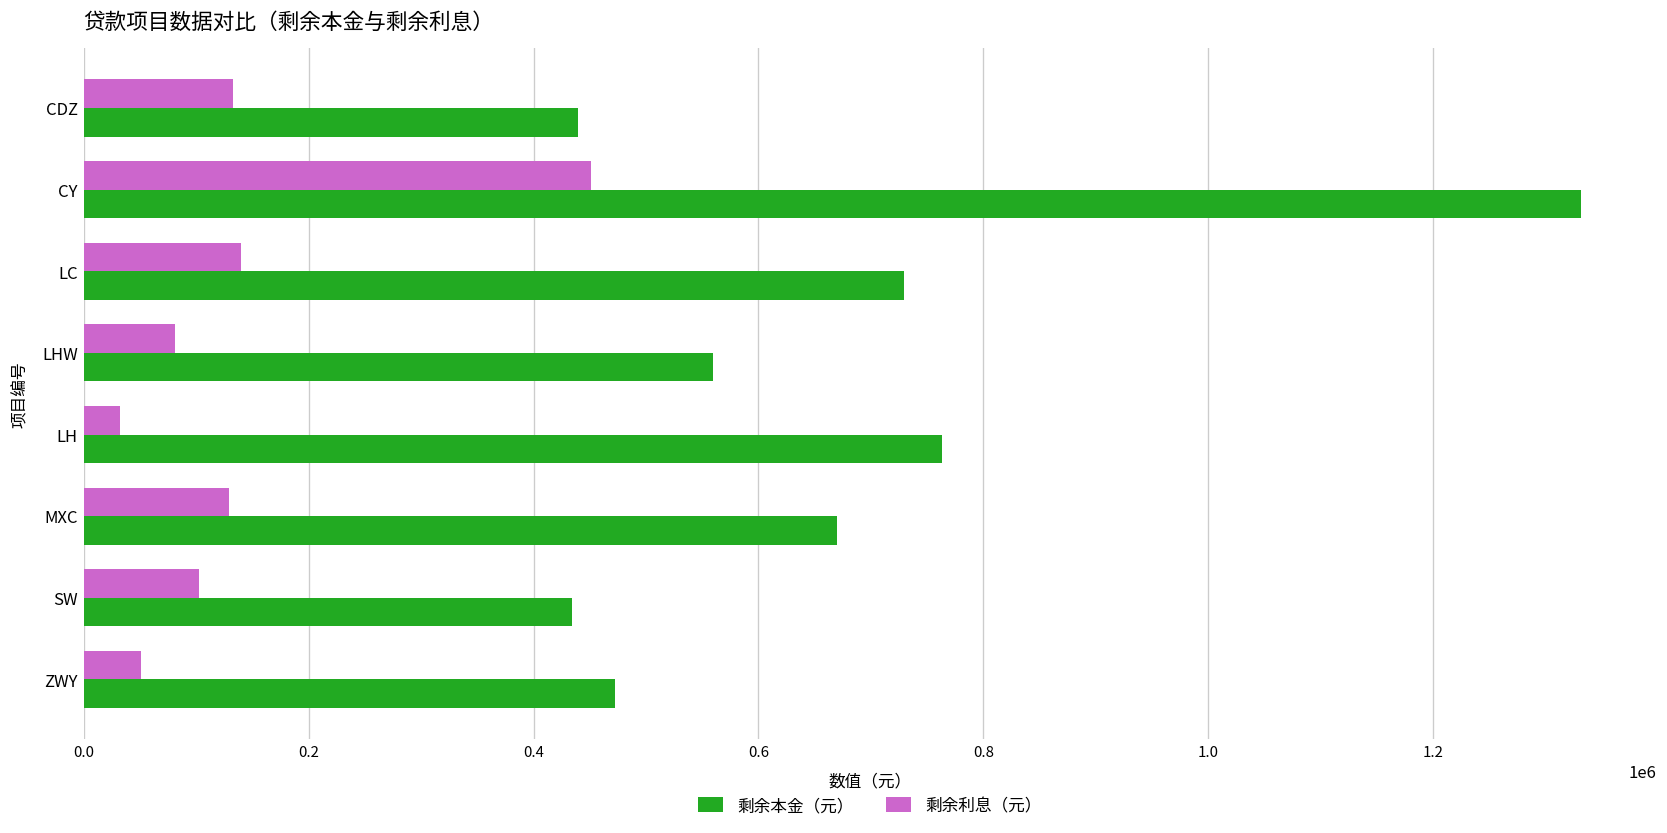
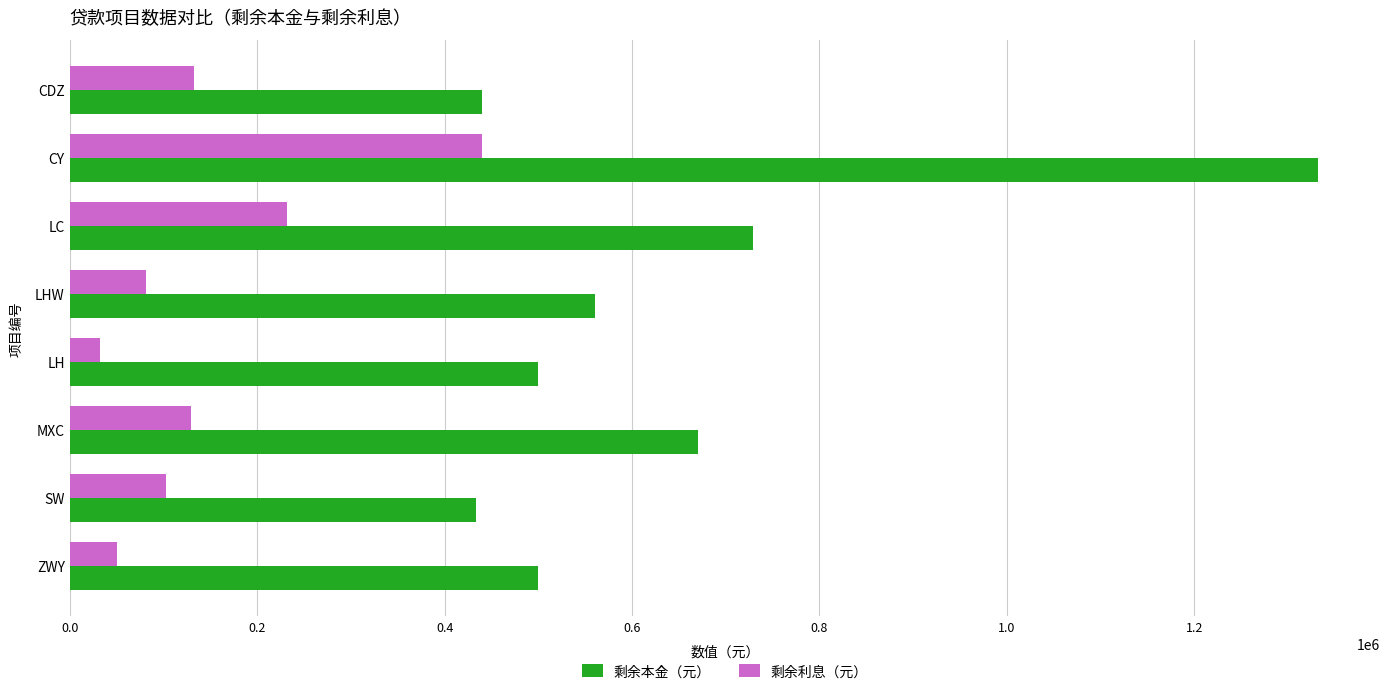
  {
    "剩余本金（元）": {
      "CDZ": 440000,
      "CY": 1330000,
      "LC": 730000,
      "LHW": 560000,
-     "LH": 760000,
+     "LH": 500000,
      "MXC": 670000,
      "SW": 430000,
-     "ZWY": 470000
+     "ZWY": 500000
    },
    "剩余利息（元）": {
      "CDZ": 130000,
-     "CY": 450000,
-     "LC": 140000,
+     "CY": 440000,
+     "LC": 230000,
      "LHW": 80000,
      "LH": 30000,
      "MXC": 130000,
      "SW": 100000,
      "ZWY": 50000
    }
  }
